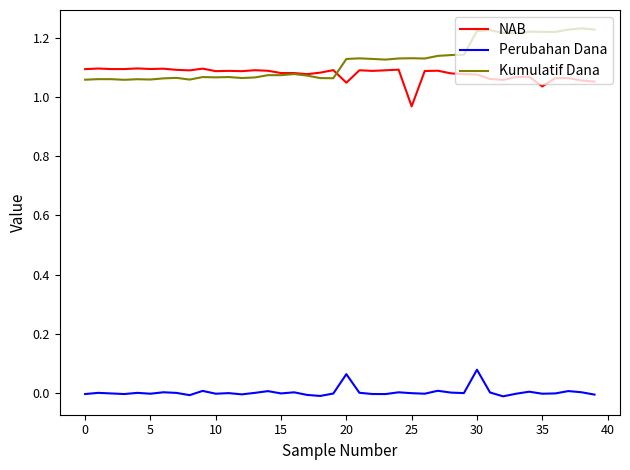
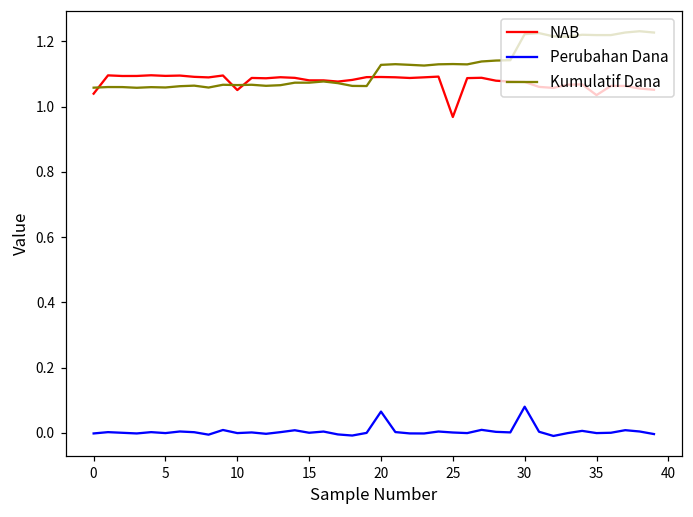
  {
    "NAB": {
-     "0": 1.09,
+     "0": 1.04,
      "5": 1.09,
-     "10": 1.09,
-     "20": 1.05,
+     "10": 1.05,
+     "20": 1.09,
      "25": 0.97,
      "35": 1.04
    },
    "Perubahan Dana": {
      "0": 0.00,
      "5": 0.00,
      "10": 0.00,
      "15": 0.00,
      "20": 0.06,
      "25": 0.00,
      "30": 0.08,
      "35": 0.00
    },
    "Kumulatif Dana": {
      "0": 1.06,
      "5": 1.06,
      "10": 1.07,
      "20": 1.13,
      "25": 1.13
    }
  }
